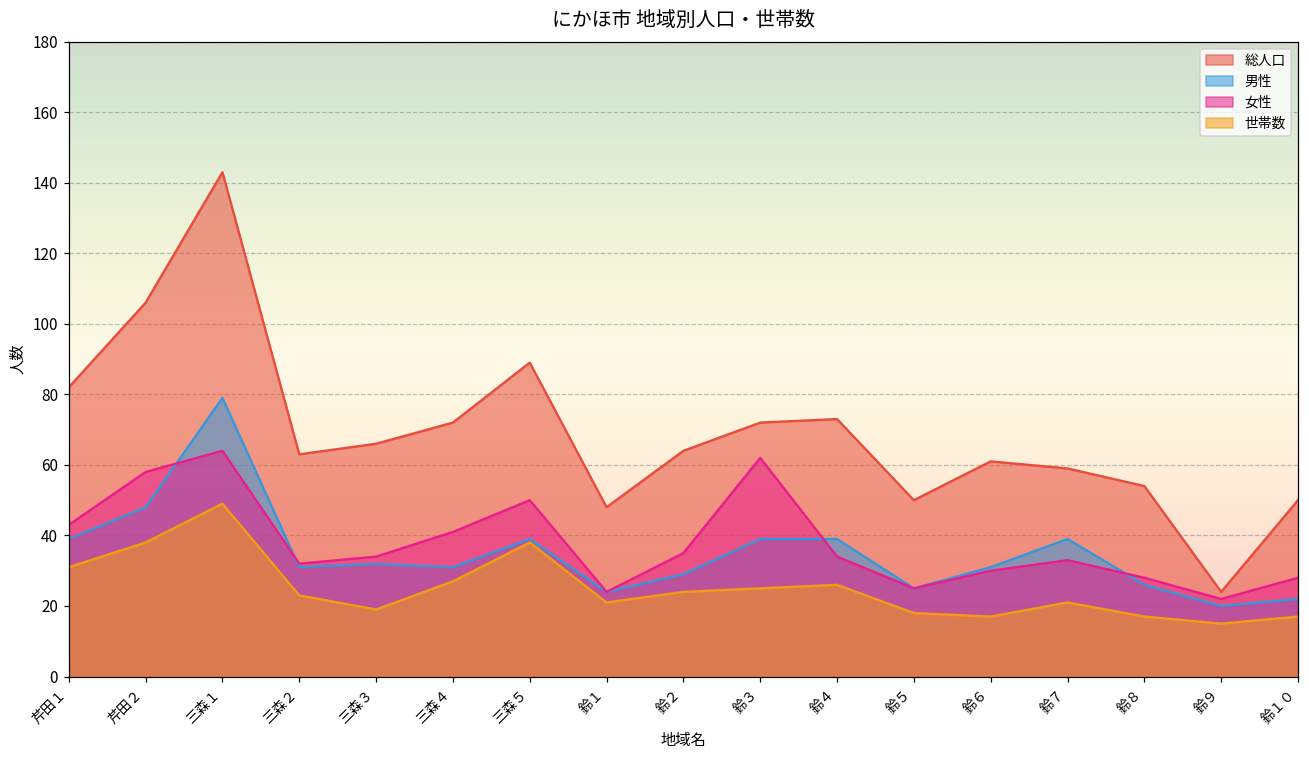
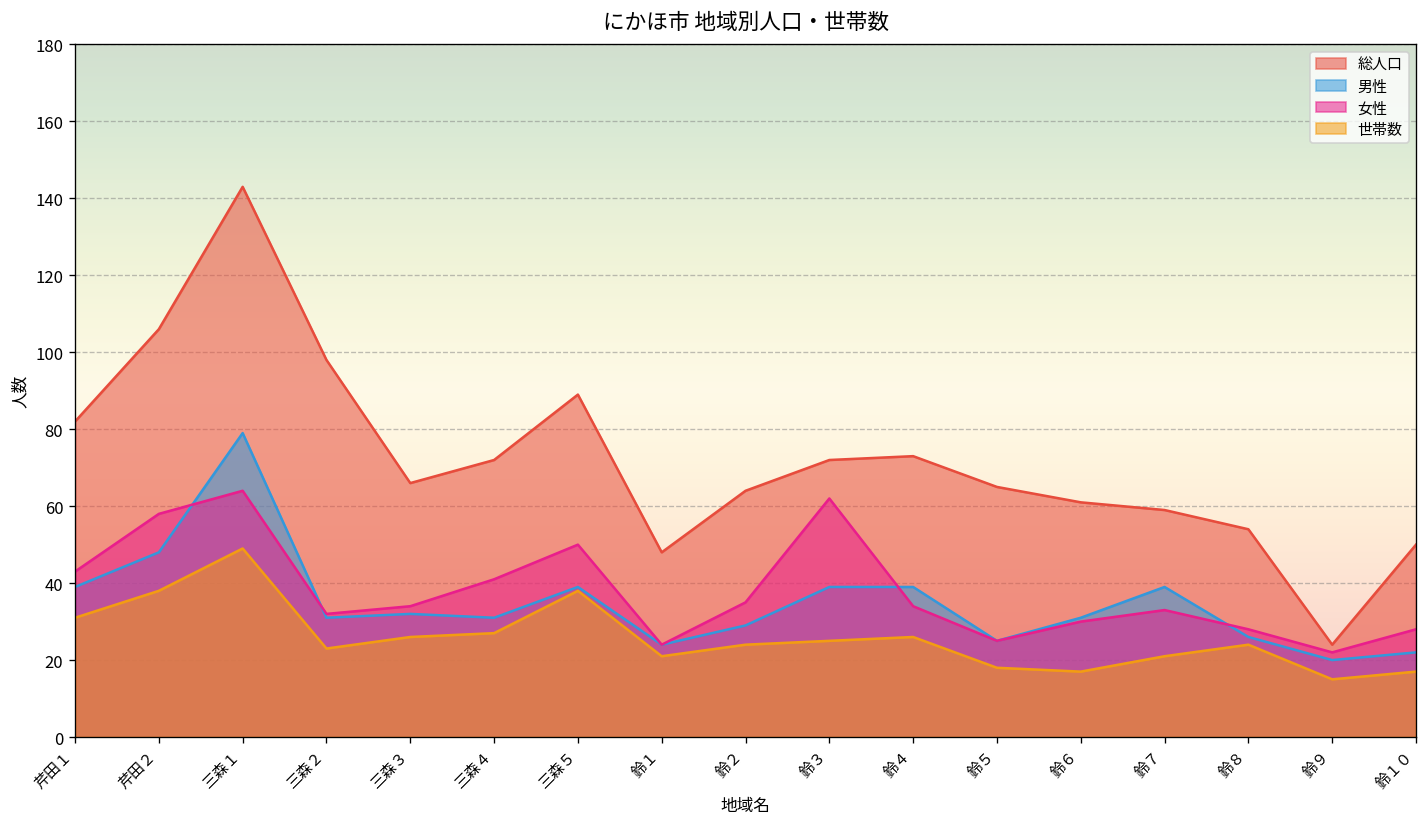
  {
    "総人口": {
      "芹田１": 82,
      "芹田２": 106,
      "三森１": 143,
-     "三森２": 63,
+     "三森２": 98,
      "三森３": 66,
      "三森４": 72,
      "三森５": 89,
      "鈴１": 48,
      "鈴２": 64,
      "鈴３": 72,
      "鈴４": 73,
-     "鈴５": 50,
+     "鈴５": 65,
      "鈴６": 61,
      "鈴７": 59,
      "鈴８": 54,
      "鈴９": 24,
      "鈴１０": 50
    },
    "男性": {
      "芹田１": 39,
      "芹田２": 48,
      "三森１": 79,
      "三森２": 31,
      "三森３": 32,
      "三森４": 31,
      "三森５": 39,
      "鈴２": 29,
      "鈴３": 39,
      "鈴４": 39,
      "鈴６": 31,
      "鈴７": 39,
      "鈴８": 26,
      "鈴９": 20,
      "鈴１０": 22
    },
    "女性": {
      "芹田１": 43,
      "芹田２": 58,
      "三森１": 64,
      "三森２": 32,
      "三森３": 34,
      "三森４": 41,
      "三森５": 50,
      "鈴２": 35,
      "鈴３": 62,
      "鈴４": 34,
      "鈴６": 30,
      "鈴７": 33,
      "鈴８": 28,
      "鈴９": 22,
      "鈴１０": 28
    },
    "世帯数": {
      "芹田１": 31,
      "芹田２": 38,
      "三森１": 49,
      "三森２": 23,
-     "三森３": 19,
+     "三森３": 26,
      "三森４": 27,
      "三森５": 38,
      "鈴１": 21,
      "鈴２": 24,
      "鈴３": 25,
      "鈴４": 26,
      "鈴５": 18,
      "鈴６": 17,
      "鈴７": 21,
-     "鈴８": 17,
+     "鈴８": 24,
      "鈴９": 15,
      "鈴１０": 17
    }
  }
